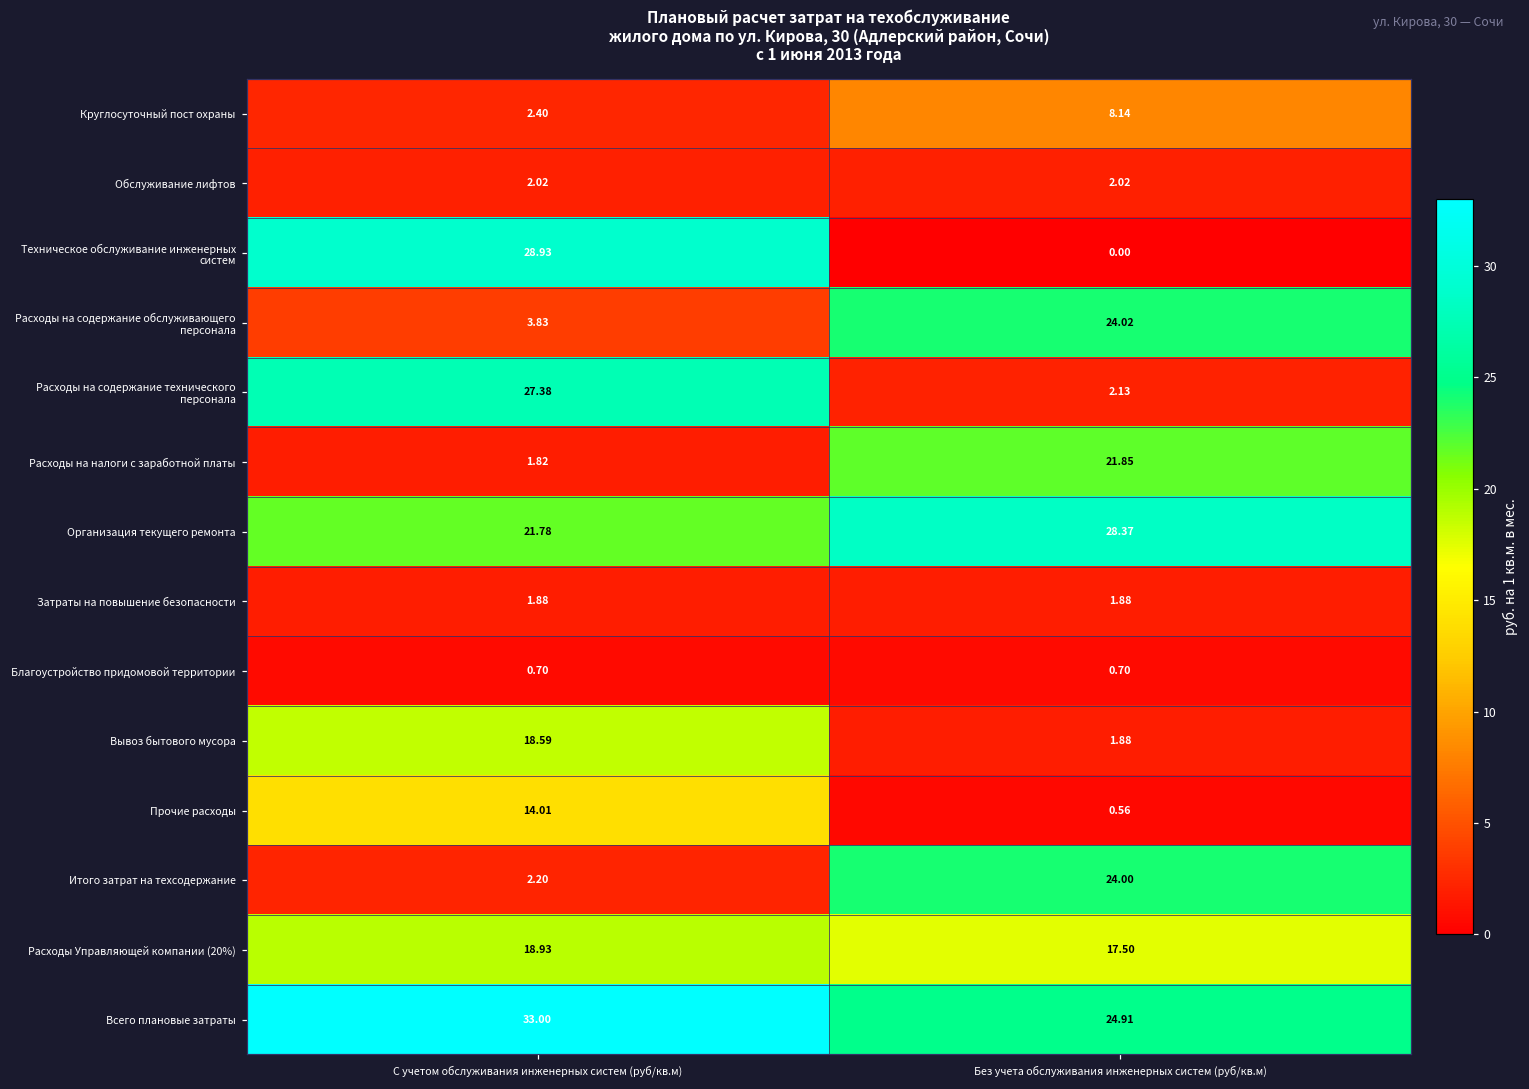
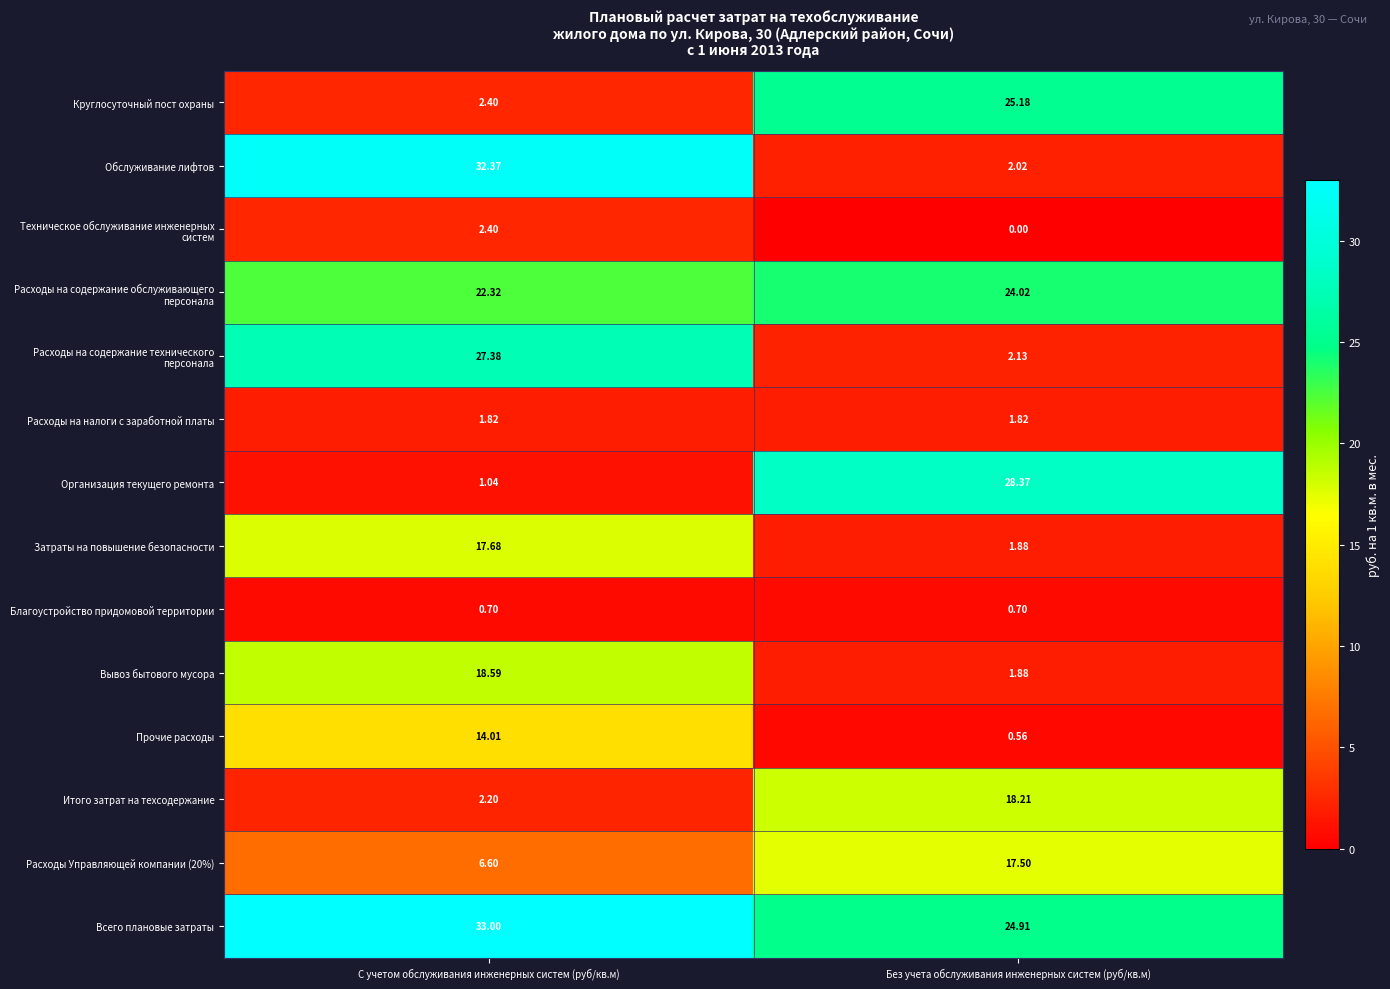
  {
    "Круглосуточный пост охраны": {
      "С учетом обслуживания инженерных систем (руб/кв.м)": 2.40,
-     "Без учета обслуживания инженерных систем (руб/кв.м)": 8.14
+     "Без учета обслуживания инженерных систем (руб/кв.м)": 25.18
    },
    "Обслуживание лифтов": {
-     "С учетом обслуживания инженерных систем (руб/кв.м)": 2.02,
+     "С учетом обслуживания инженерных систем (руб/кв.м)": 32.37,
      "Без учета обслуживания инженерных систем (руб/кв.м)": 2.02
    },
    "Техническое обслуживание инженерных систем": {
-     "С учетом обслуживания инженерных систем (руб/кв.м)": 28.93,
+     "С учетом обслуживания инженерных систем (руб/кв.м)": 2.40,
      "Без учета обслуживания инженерных систем (руб/кв.м)": 0.00
    },
    "Расходы на содержание обслуживающего персонала": {
-     "С учетом обслуживания инженерных систем (руб/кв.м)": 3.83,
+     "С учетом обслуживания инженерных систем (руб/кв.м)": 22.32,
      "Без учета обслуживания инженерных систем (руб/кв.м)": 24.02
    },
    "Расходы на содержание технического персонала": {
      "С учетом обслуживания инженерных систем (руб/кв.м)": 27.38,
      "Без учета обслуживания инженерных систем (руб/кв.м)": 2.13
    },
    "Расходы на налоги с заработной платы": {
      "С учетом обслуживания инженерных систем (руб/кв.м)": 1.82,
-     "Без учета обслуживания инженерных систем (руб/кв.м)": 21.85
+     "Без учета обслуживания инженерных систем (руб/кв.м)": 1.82
    },
    "Организация текущего ремонта": {
-     "С учетом обслуживания инженерных систем (руб/кв.м)": 21.78,
+     "С учетом обслуживания инженерных систем (руб/кв.м)": 1.04,
      "Без учета обслуживания инженерных систем (руб/кв.м)": 28.37
    },
    "Затраты на повышение безопасности": {
-     "С учетом обслуживания инженерных систем (руб/кв.м)": 1.88,
+     "С учетом обслуживания инженерных систем (руб/кв.м)": 17.68,
      "Без учета обслуживания инженерных систем (руб/кв.м)": 1.88
    },
    "Благоустройство придомовой территории": {
      "С учетом обслуживания инженерных систем (руб/кв.м)": 0.70,
      "Без учета обслуживания инженерных систем (руб/кв.м)": 0.70
    },
    "Вывоз бытового мусора": {
      "С учетом обслуживания инженерных систем (руб/кв.м)": 18.59,
      "Без учета обслуживания инженерных систем (руб/кв.м)": 1.88
    },
    "Прочие расходы": {
      "С учетом обслуживания инженерных систем (руб/кв.м)": 14.01,
      "Без учета обслуживания инженерных систем (руб/кв.м)": 0.56
    },
    "Итого затрат на техсодержание": {
      "С учетом обслуживания инженерных систем (руб/кв.м)": 2.20,
-     "Без учета обслуживания инженерных систем (руб/кв.м)": 24.00
+     "Без учета обслуживания инженерных систем (руб/кв.м)": 18.21
    },
    "Расходы Управляющей компании (20%)": {
-     "С учетом обслуживания инженерных систем (руб/кв.м)": 18.93,
+     "С учетом обслуживания инженерных систем (руб/кв.м)": 6.60,
      "Без учета обслуживания инженерных систем (руб/кв.м)": 17.50
    },
    "Всего плановые затраты": {
      "С учетом обслуживания инженерных систем (руб/кв.м)": 33.00,
      "Без учета обслуживания инженерных систем (руб/кв.м)": 24.91
    }
  }
